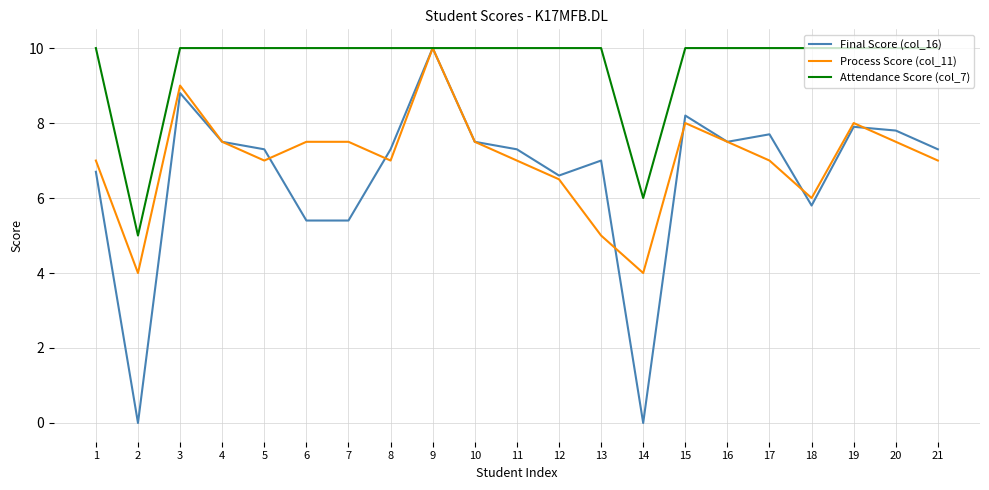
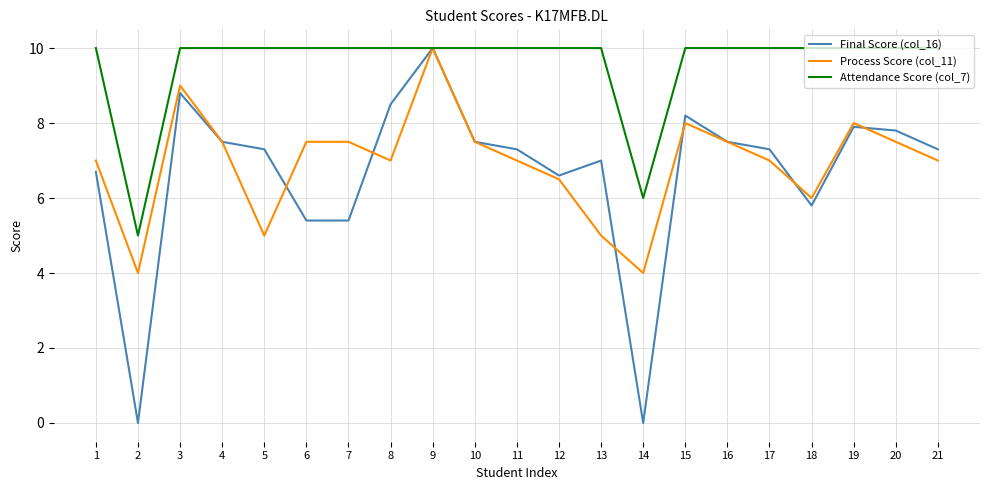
  {
    "Final Score (col_16)": {
      "1": 6.7,
      "2": 0.0,
      "3": 8.8,
      "5": 7.3,
      "6": 5.4,
      "7": 5.4,
-     "8": 7.3,
+     "8": 8.5,
      "11": 7.3,
      "12": 6.6,
      "13": 7.0,
      "14": 0.0,
      "15": 8.2,
-     "17": 7.7,
+     "17": 7.3,
      "18": 5.8,
      "19": 7.9,
      "20": 7.8,
      "21": 7.3
    },
    "Process Score (col_11)": {
      "1": 7,
      "2": 4,
      "3": 9,
-     "5": 7,
+     "5": 5,
      "6": 7.5,
      "7": 7.5,
      "8": 7,
      "11": 7,
      "12": 6.5,
      "13": 5,
      "14": 4,
      "15": 8,
      "17": 7,
      "18": 6,
      "19": 8,
      "20": 7.5,
      "21": 7
    },
    "Attendance Score (col_7)": {
      "1": 10.0,
      "2": 5.0,
      "3": 10.0,
      "4": 10.0,
      "5": 10.0,
      "6": 10.0,
      "7": 10.0,
      "8": 10.0,
      "10": 10.0,
      "11": 10.0,
      "12": 10.0,
      "13": 10.0,
      "14": 6.0,
      "15": 10.0,
      "16": 10.0,
      "17": 10.0
    }
  }
